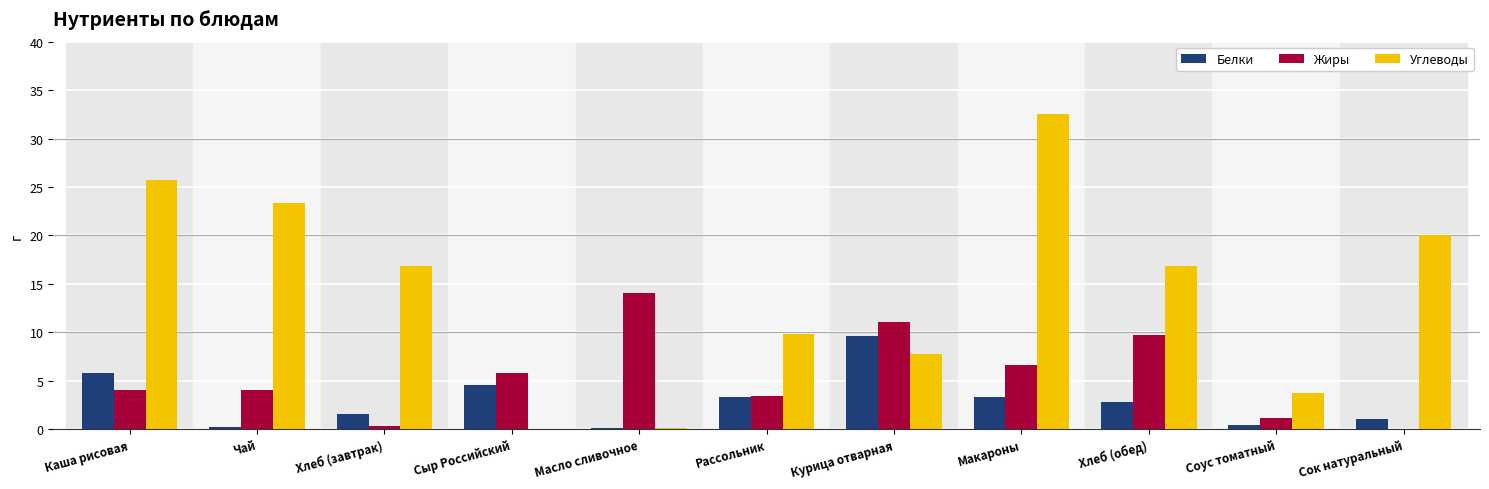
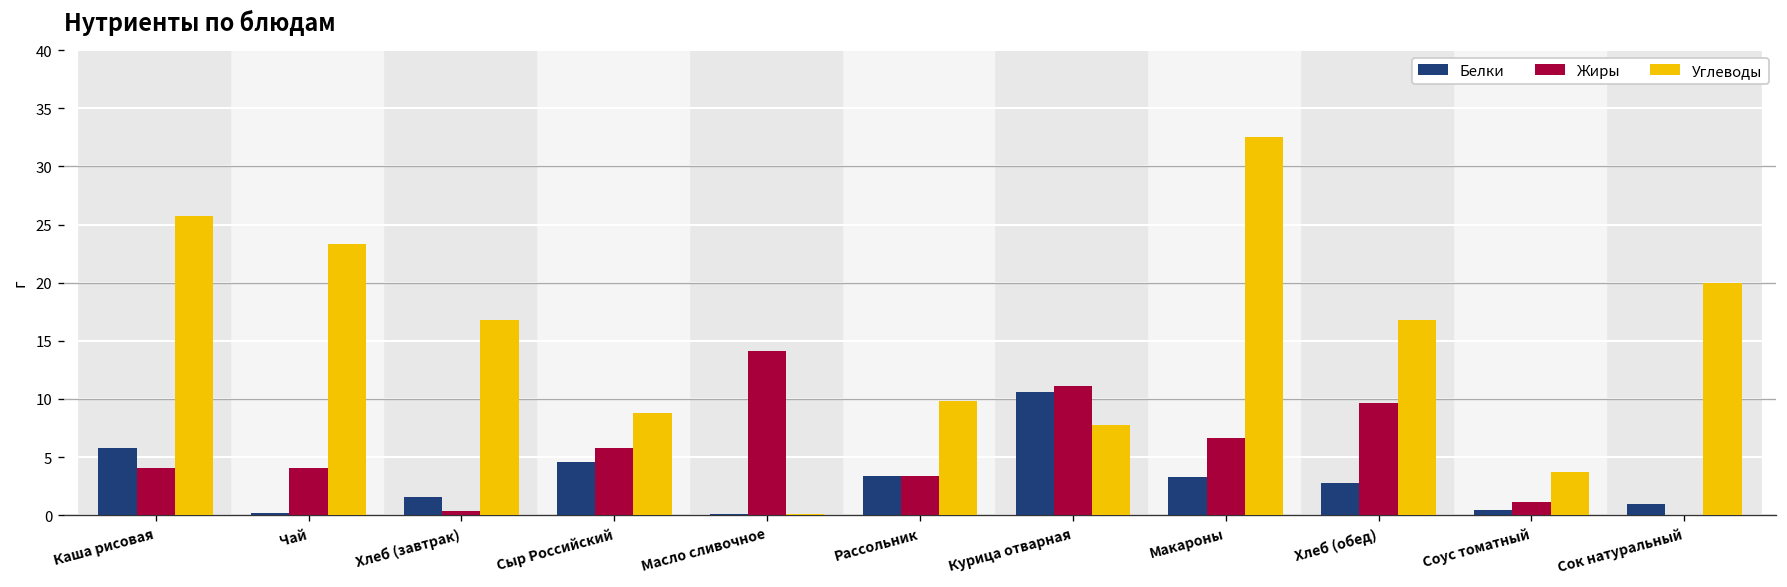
  {
    "Белки": {
      "Каша рисовая": 6,
      "Хлеб (завтрак)": 2,
      "Сыр Российский": 5,
      "Рассольник": 3,
-     "Курица отварная": 10,
+     "Курица отварная": 11,
      "Макароны": 3,
      "Хлеб (обед)": 3,
      "Соус томатный": 0,
      "Сок натуральный": 1
    },
    "Жиры": {
      "Каша рисовая": 4,
      "Чай": 4,
      "Хлеб (завтрак)": 0,
      "Сыр Российский": 6,
      "Масло сливочное": 14,
      "Рассольник": 3,
      "Курица отварная": 11,
      "Макароны": 7,
      "Хлеб (обед)": 10,
      "Соус томатный": 1,
      "Сок натуральный": 0
    },
    "Углеводы": {
      "Каша рисовая": 26,
      "Чай": 23,
      "Хлеб (завтрак)": 17,
-     "Сыр Российский": 0,
+     "Сыр Российский": 9,
      "Рассольник": 10,
      "Курица отварная": 8,
      "Макароны": 33,
      "Хлеб (обед)": 17,
      "Соус томатный": 4,
      "Сок натуральный": 20
    }
  }
